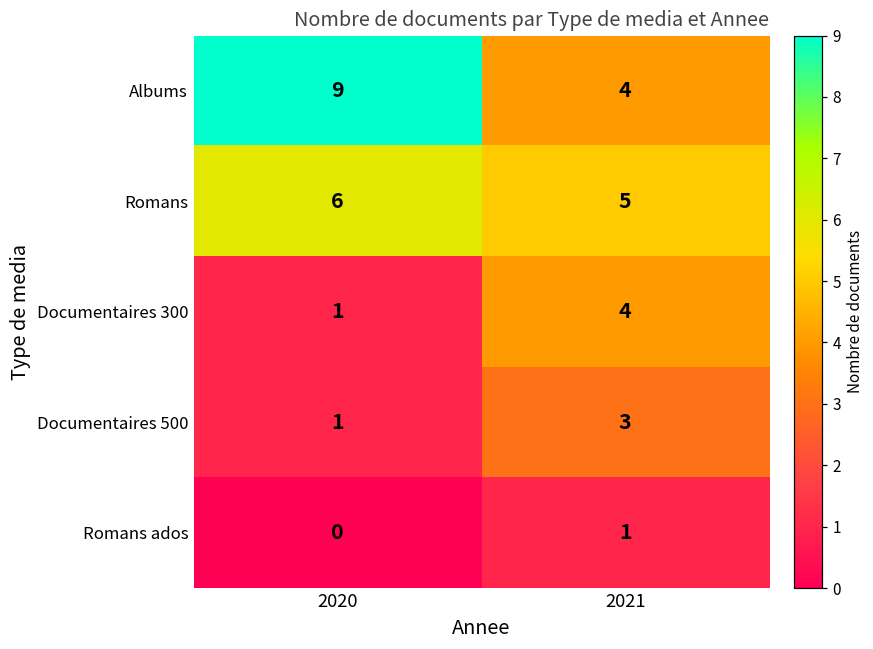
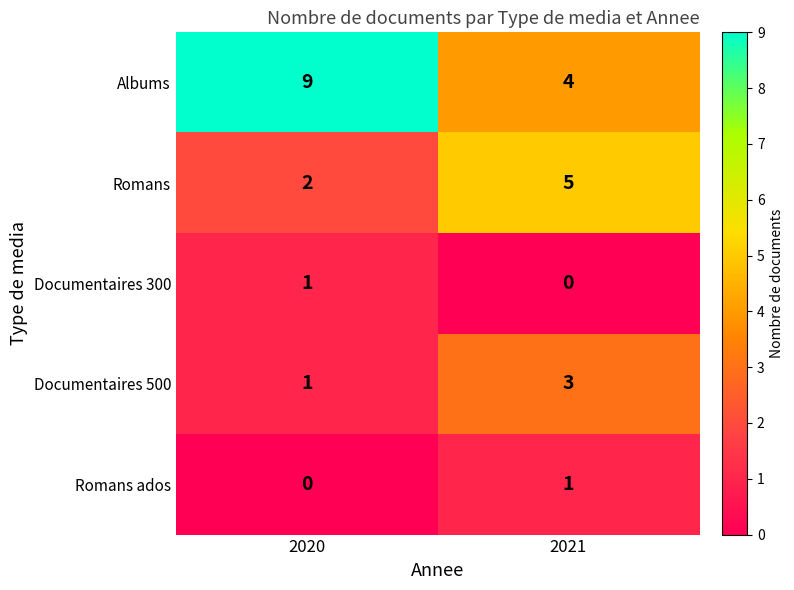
  {
    "Albums": {
      "2020": 9,
      "2021": 4
    },
    "Romans": {
-     "2020": 6,
+     "2020": 2,
      "2021": 5
    },
    "Documentaires 300": {
      "2020": 1,
-     "2021": 4
+     "2021": 0
    },
    "Documentaires 500": {
      "2020": 1,
      "2021": 3
    },
    "Romans ados": {
      "2020": 0,
      "2021": 1
    }
  }
